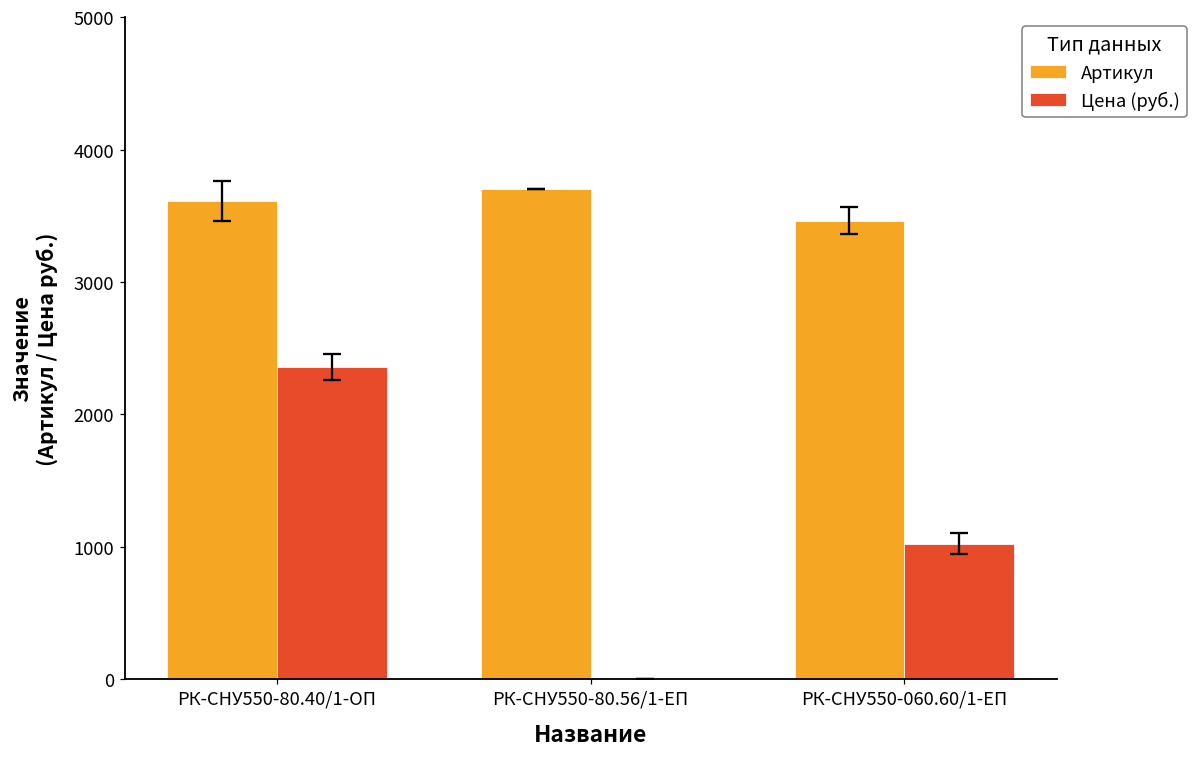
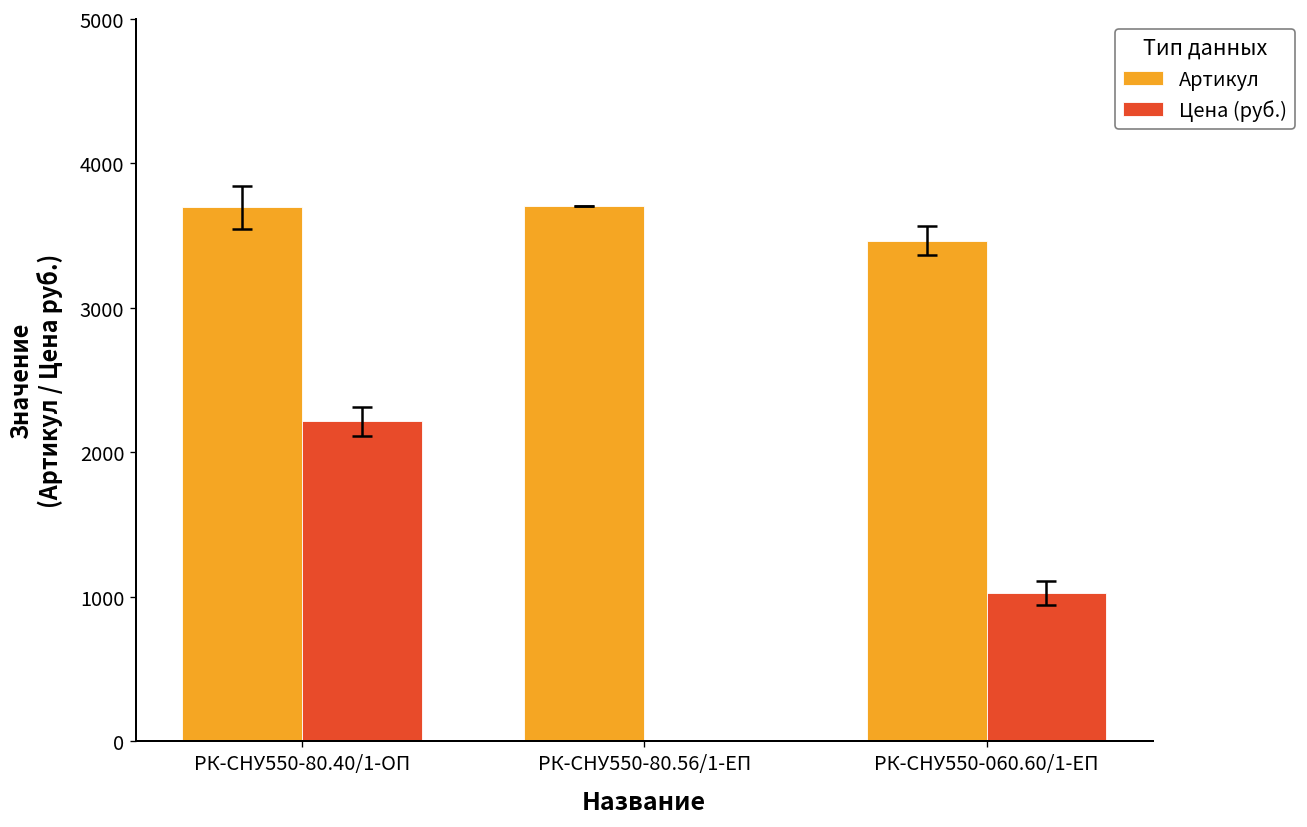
  {
    "Артикул": {
-     "РК-СНУ550-80.40/1-ОП": 3610,
+     "РК-СНУ550-80.40/1-ОП": 3690,
      "РК-СНУ550-80.56/1-ЕП": 3710,
      "РК-СНУ550-060.60/1-ЕП": 3460
    },
    "Цена (руб.)": {
-     "РК-СНУ550-80.40/1-ОП": 2360,
+     "РК-СНУ550-80.40/1-ОП": 2210,
      "РК-СНУ550-80.56/1-ЕП": 0,
      "РК-СНУ550-060.60/1-ЕП": 1020
    }
  }
